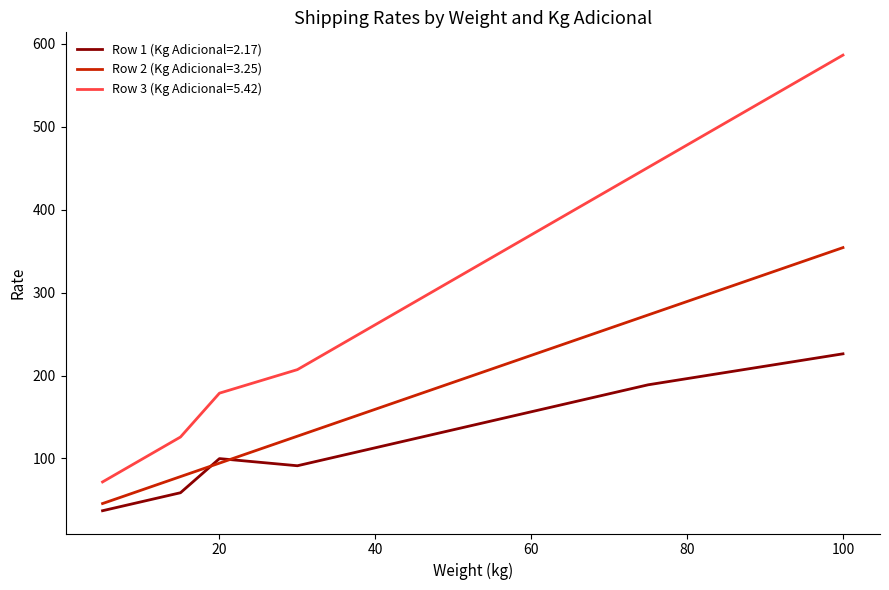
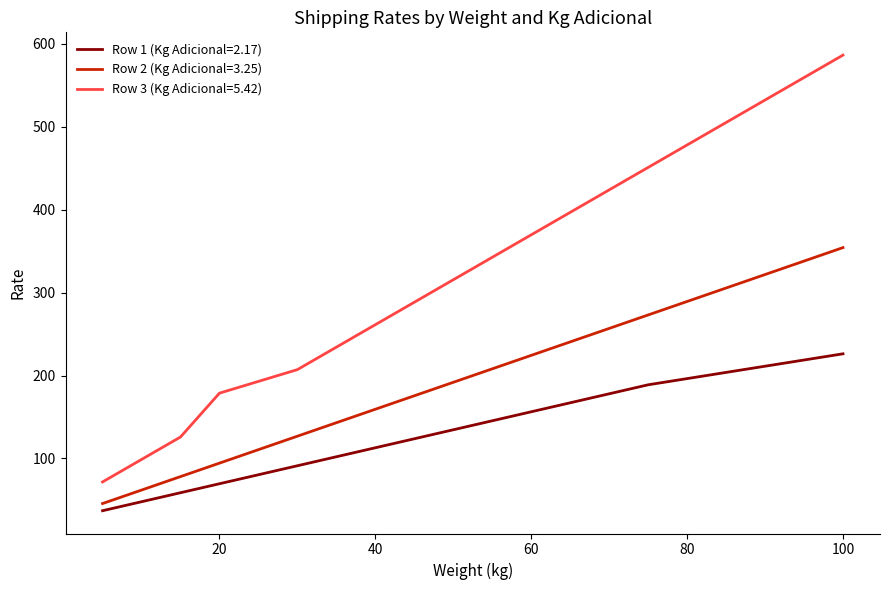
  {
    "Row 1 (Kg Adicional=2.17)": {
-     "20": 100,
+     "20": 70,
      "100": 230
    },
    "Row 2 (Kg Adicional=3.25)": {
      "20": 90,
      "100": 350
    },
    "Row 3 (Kg Adicional=5.42)": {
      "20": 180,
      "100": 590
    }
  }
